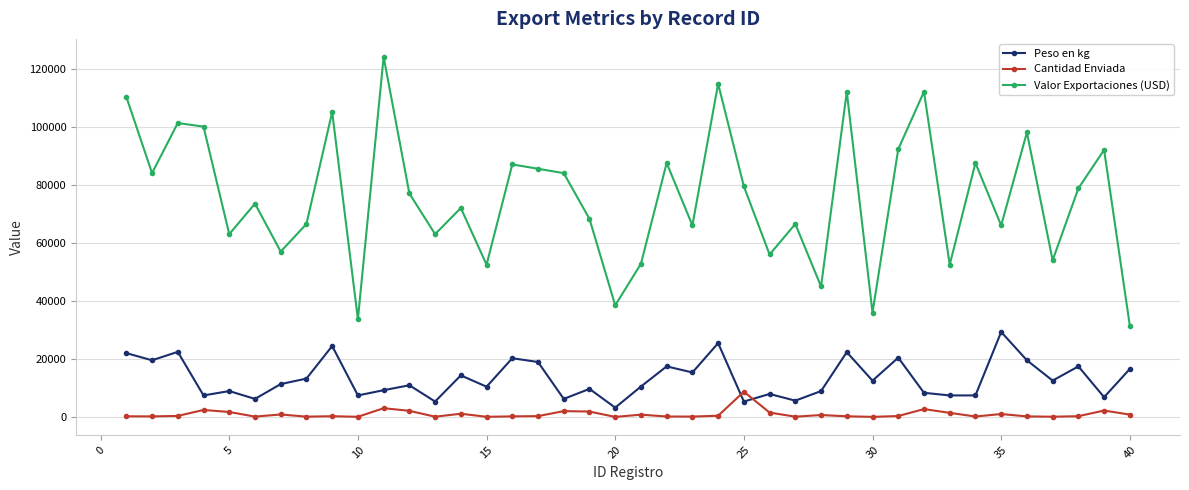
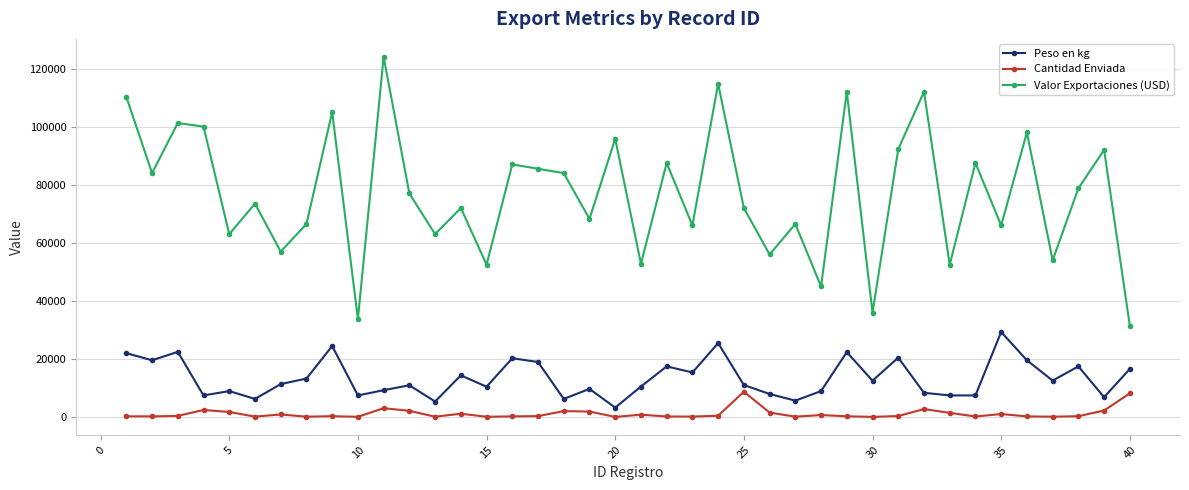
  {
    "Peso en kg": {
      "5": 9000,
      "10": 8000,
      "15": 11000,
      "20": 3000,
-     "25": 5000,
+     "25": 11000,
      "30": 13000,
      "35": 29000,
      "40": 17000
    },
    "Cantidad Enviada": {
      "5": 2000,
      "10": 0,
      "15": 0,
      "20": 0,
      "25": 9000,
      "30": 0,
      "35": 1000,
-     "40": 1000
+     "40": 8000
    },
    "Valor Exportaciones (USD)": {
      "5": 63000,
      "10": 34000,
      "15": 53000,
-     "20": 39000,
-     "25": 79000,
+     "20": 96000,
+     "25": 72000,
      "30": 36000,
      "35": 66000,
      "40": 32000
    }
  }
